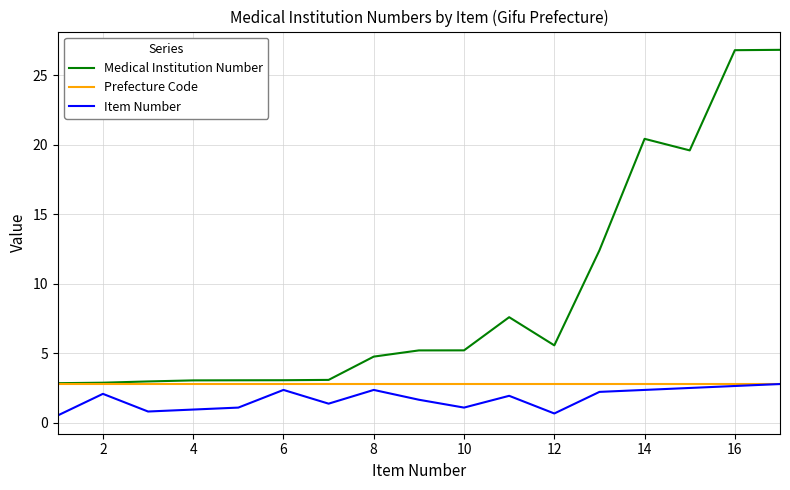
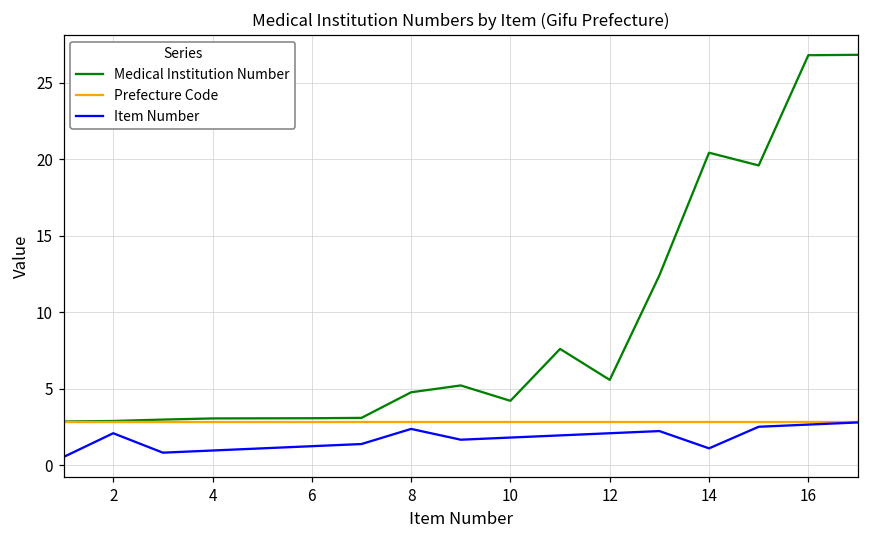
  {
    "Medical Institution Number": {
      "4": 3.1,
      "6": 3.1,
      "8": 4.8,
-     "10": 5.2,
+     "10": 4.2,
      "12": 5.6,
      "14": 20.4,
      "16": 26.8
    },
    "Prefecture Code": {
      "4": 2.8,
      "6": 2.8,
      "8": 2.8,
      "10": 2.8,
      "12": 2.8,
      "14": 2.8
    },
    "Item Number": {
      "2": 2.1,
      "4": 1.0,
-     "6": 2.4,
+     "6": 1.2,
      "8": 2.4,
-     "10": 1.1,
-     "12": 0.7,
-     "14": 2.4
+     "10": 1.8,
+     "12": 2.1,
+     "14": 1.1
    }
  }
